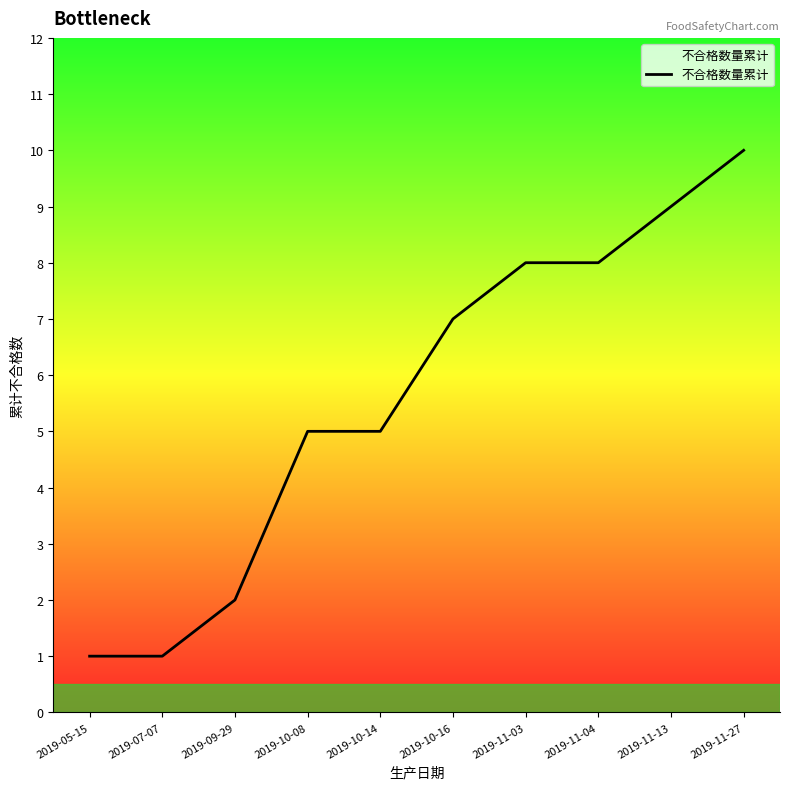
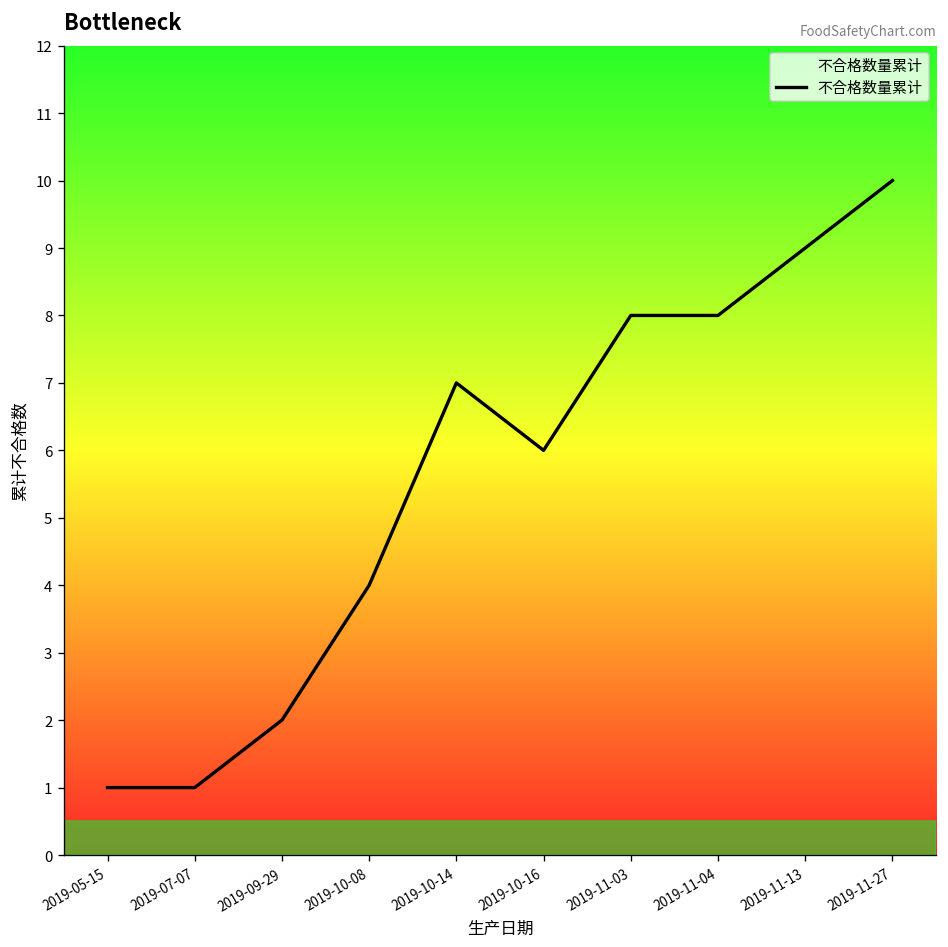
  {
    "2019-05-15": 1,
    "2019-07-07": 1,
    "2019-09-29": 2,
-   "2019-10-08": 5,
-   "2019-10-14": 5,
-   "2019-10-16": 7,
+   "2019-10-08": 4,
+   "2019-10-14": 7,
+   "2019-10-16": 6,
    "2019-11-03": 8,
    "2019-11-04": 8,
    "2019-11-13": 9,
    "2019-11-27": 10
  }
